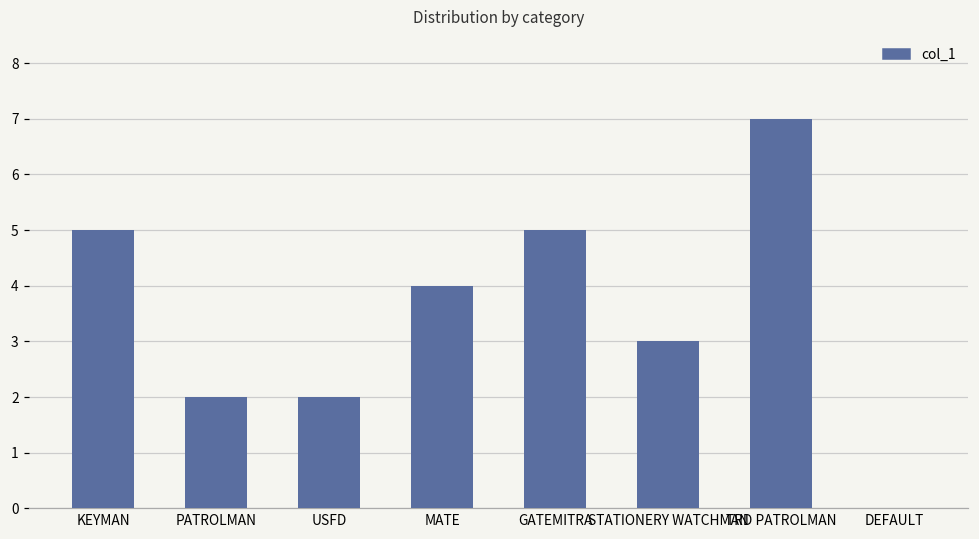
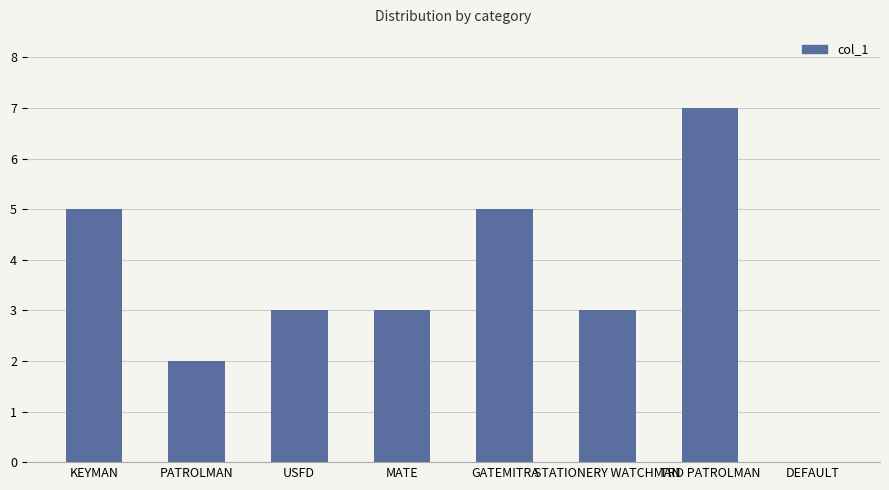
  {
    "KEYMAN": 5,
    "PATROLMAN": 2,
-   "USFD": 2,
-   "MATE": 4,
+   "USFD": 3,
+   "MATE": 3,
    "GATEMITRA": 5,
    "STATIONERY WATCHMAN": 3,
    "DEFAULT": 0
  }
